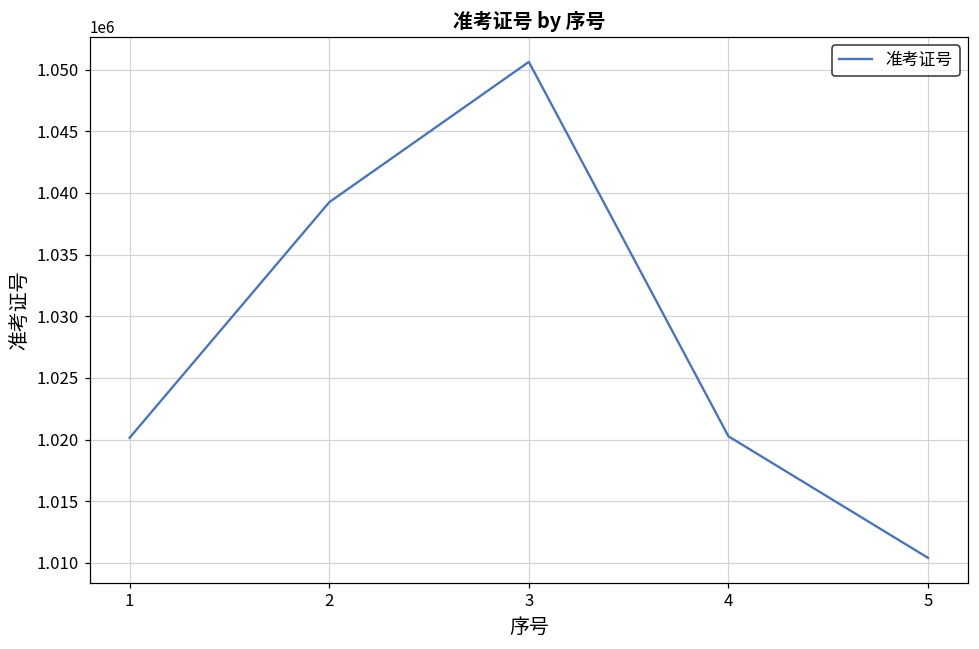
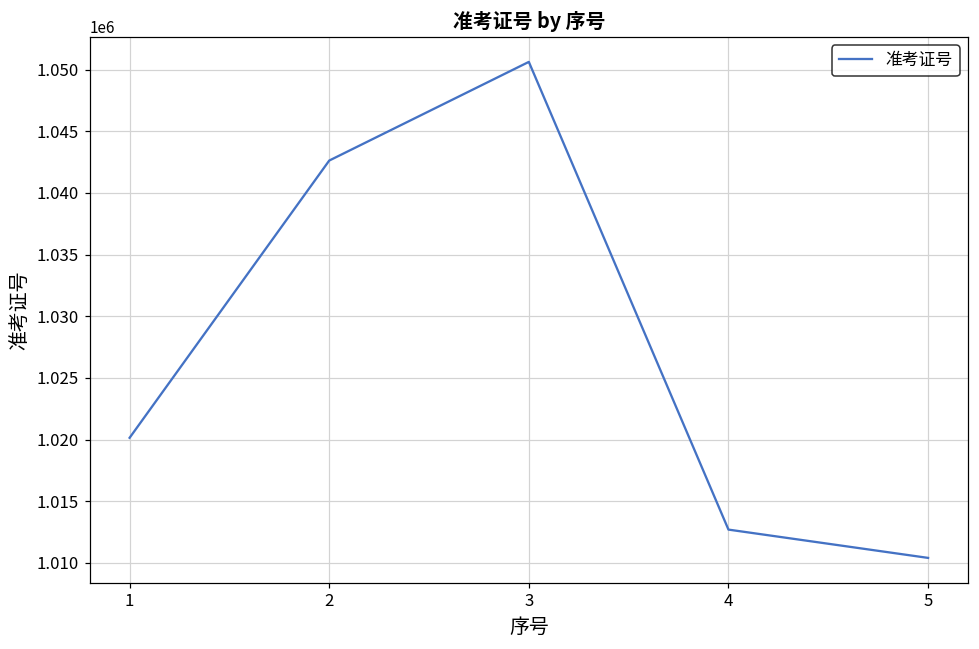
  {
    "1": 1020100,
-   "2": 1039200,
+   "2": 1042600,
    "3": 1050600,
-   "4": 1020300,
+   "4": 1012700,
    "5": 1010400
  }
